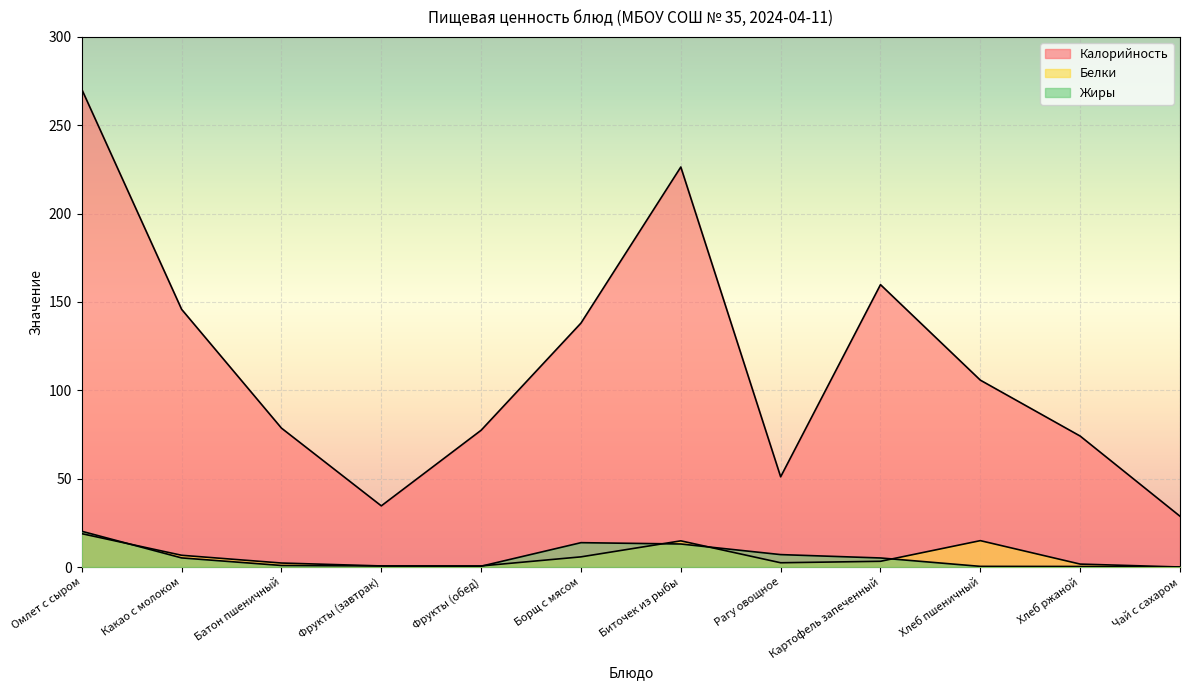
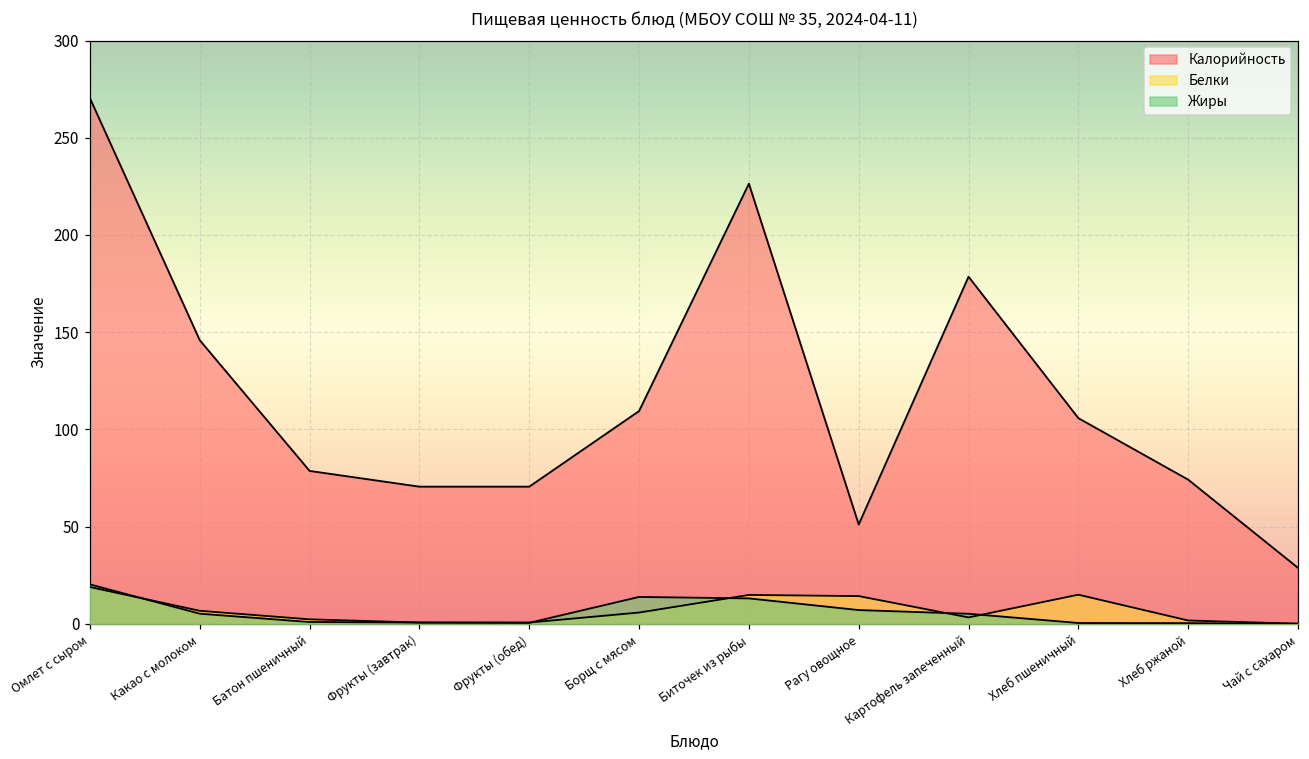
  {
    "Калорийность": {
      "Омлет с сыром": 270,
      "Какао с молоком": 146,
      "Батон пшеничный": 79,
-     "Фрукты (завтрак)": 35,
-     "Фрукты (обед)": 77,
-     "Борщ с мясом": 138,
+     "Фрукты (завтрак)": 71,
+     "Фрукты (обед)": 71,
+     "Борщ с мясом": 109,
      "Биточек из рыбы": 226,
      "Рагу овощное": 51,
-     "Картофель запеченный": 160,
+     "Картофель запеченный": 179,
      "Хлеб пшеничный": 106,
      "Хлеб ржаной": 74,
      "Чай с сахаром": 29
    },
    "Белки": {
      "Какао с молоком": 7,
      "Борщ с мясом": 6,
      "Биточек из рыбы": 15,
-     "Рагу овощное": 2,
+     "Рагу овощное": 14,
      "Картофель запеченный": 3,
      "Хлеб пшеничный": 15
    },
    "Жиры": {
      "Какао с молоком": 5,
      "Борщ с мясом": 14,
      "Биточек из рыбы": 13,
      "Рагу овощное": 7,
      "Картофель запеченный": 5,
      "Хлеб пшеничный": 0
    }
  }
